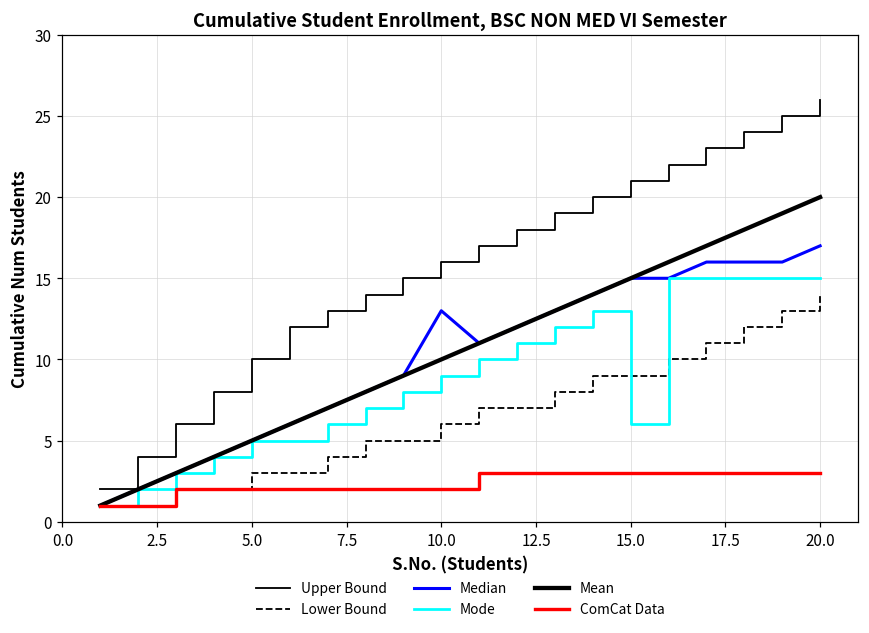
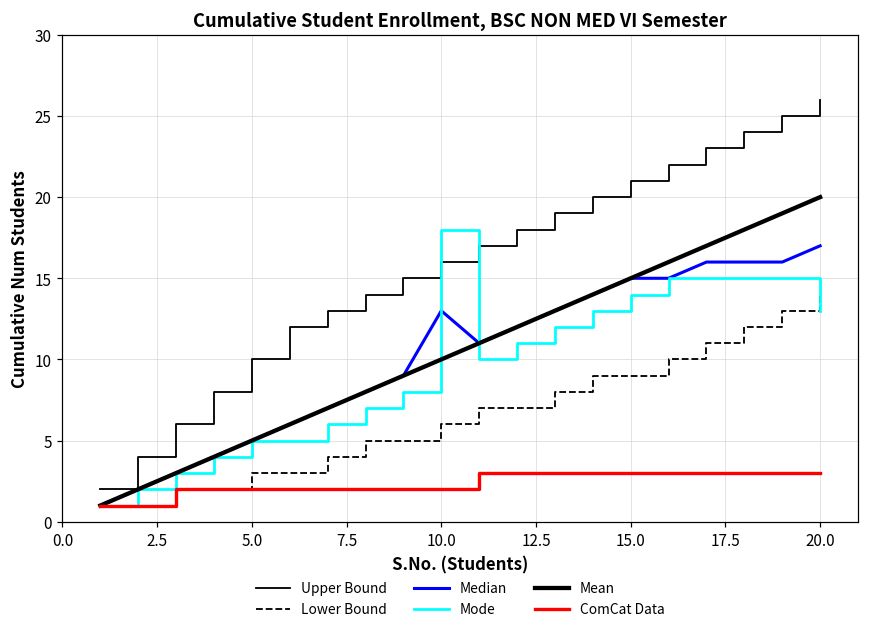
  {
    "Median": {
      "10.0": 13,
      "20.0": 17
    },
    "Mode": {
-     "10.0": 9,
-     "15.0": 6,
-     "20.0": 15
+     "10.0": 18,
+     "15.0": 14,
+     "20.0": 13
    },
    "ComCat Data": {
      "5.0": 2,
      "10.0": 2,
      "15.0": 3,
      "20.0": 3
    }
  }
